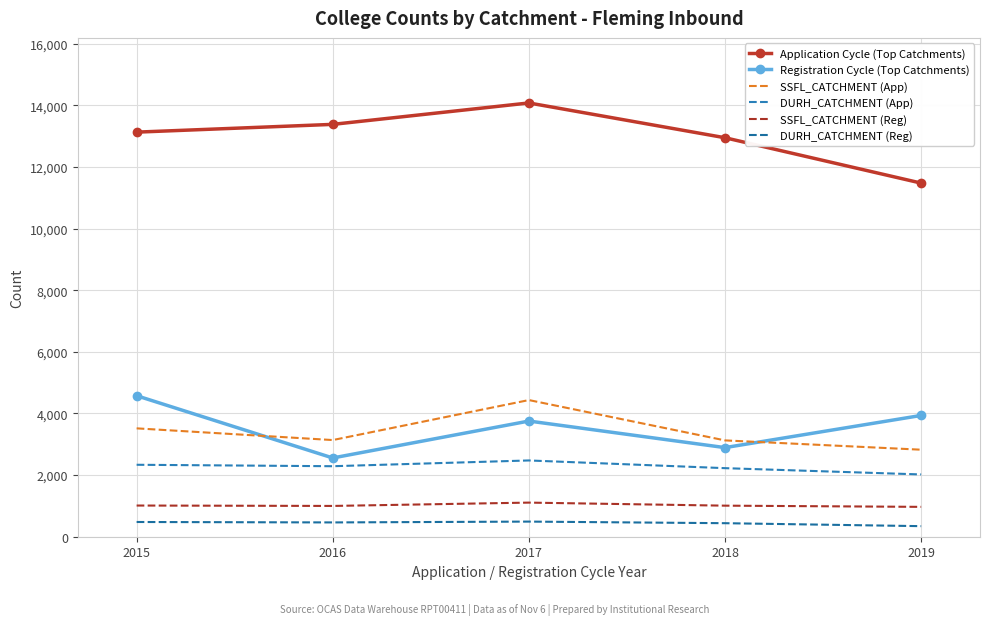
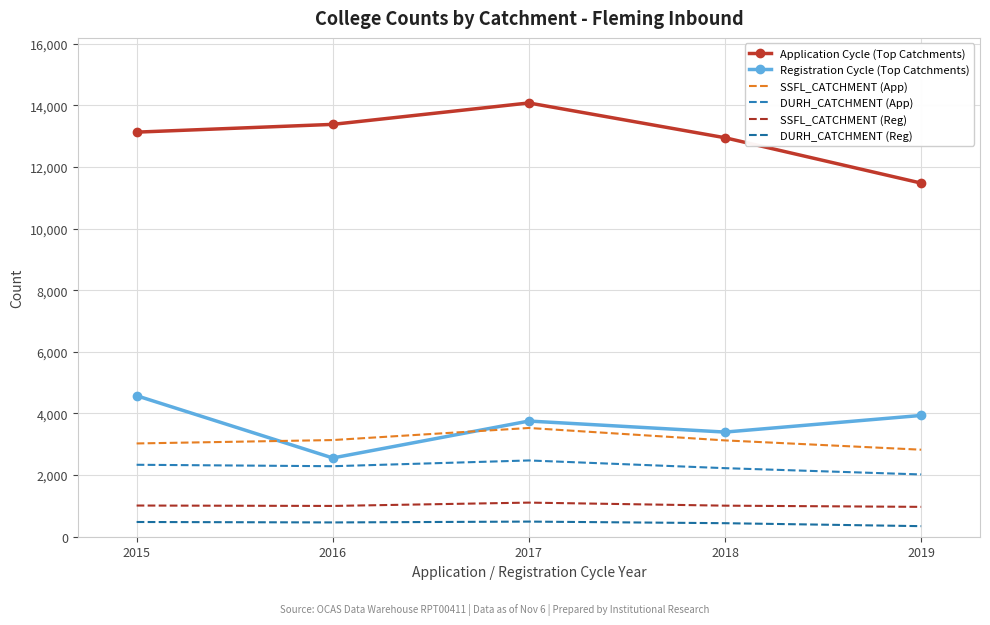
  {
    "Registration Cycle (Top Catchments)": {
      "2015": "4,600",
      "2016": "2,600",
      "2017": "3,800",
-     "2018": "2,900",
+     "2018": "3,400",
      "2019": "3,900"
    },
    "SSFL_CATCHMENT (App)": {
-     "2015": "3,500",
+     "2015": "3,000",
      "2016": "3,100",
-     "2017": "4,400",
+     "2017": "3,500",
      "2018": "3,100",
      "2019": "2,800"
    }
  }
